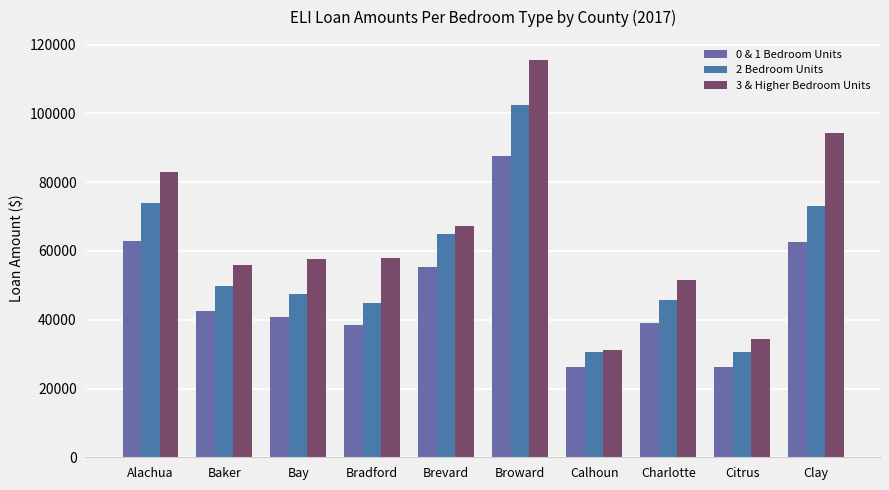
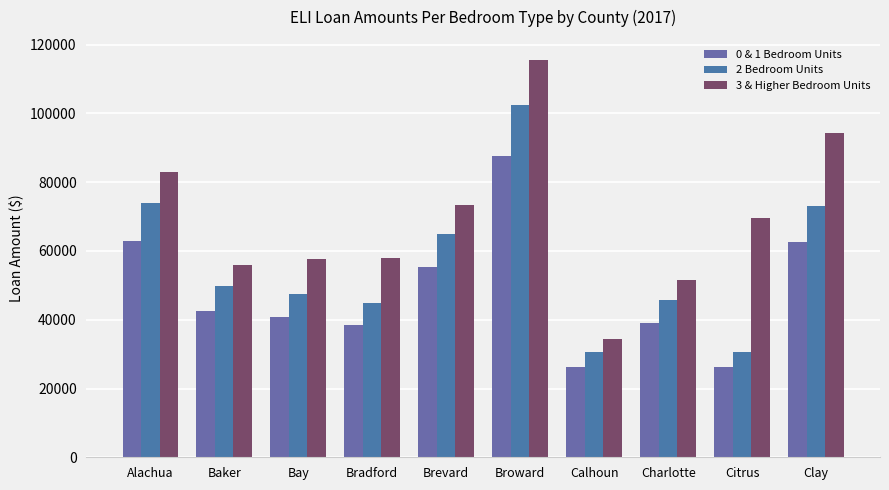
  {
    "3 & Higher Bedroom Units": {
      "Alachua": 83000,
      "Baker": 56000,
      "Bay": 58000,
      "Bradford": 58000,
-     "Brevard": 67000,
+     "Brevard": 73000,
      "Broward": 116000,
-     "Calhoun": 31000,
+     "Calhoun": 35000,
      "Charlotte": 52000,
-     "Citrus": 35000,
+     "Citrus": 69000,
      "Clay": 94000
    }
  }
